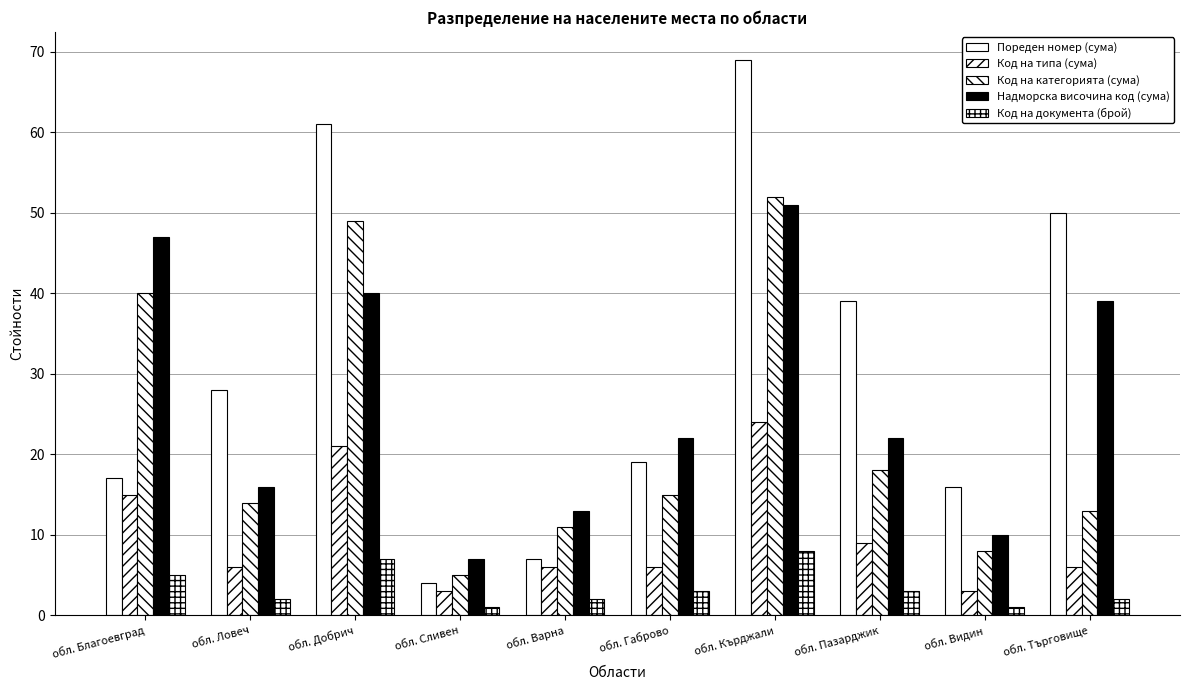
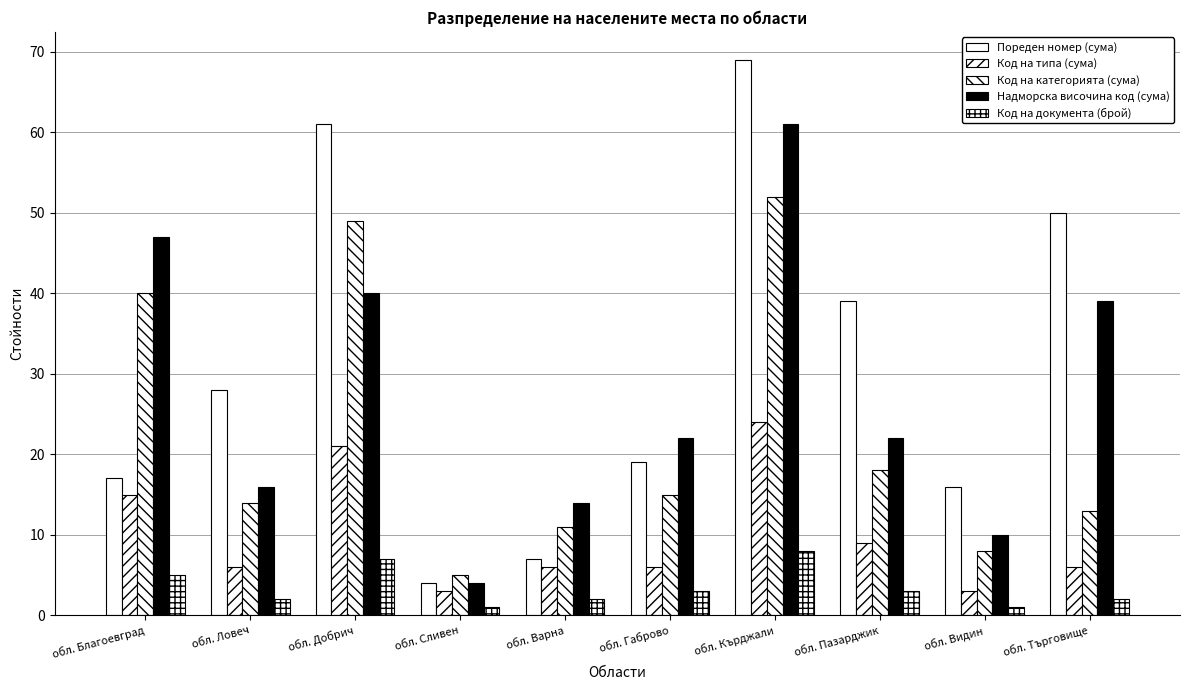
  {
    "Надморска височина код (сума)": {
      "обл. Благоевград": 47,
      "обл. Ловеч": 16,
      "обл. Добрич": 40,
-     "обл. Сливен": 7,
-     "обл. Варна": 13,
+     "обл. Сливен": 4,
+     "обл. Варна": 14,
      "обл. Габрово": 22,
-     "обл. Кърджали": 51,
+     "обл. Кърджали": 61,
      "обл. Пазарджик": 22,
      "обл. Видин": 10,
      "обл. Търговище": 39
    }
  }
